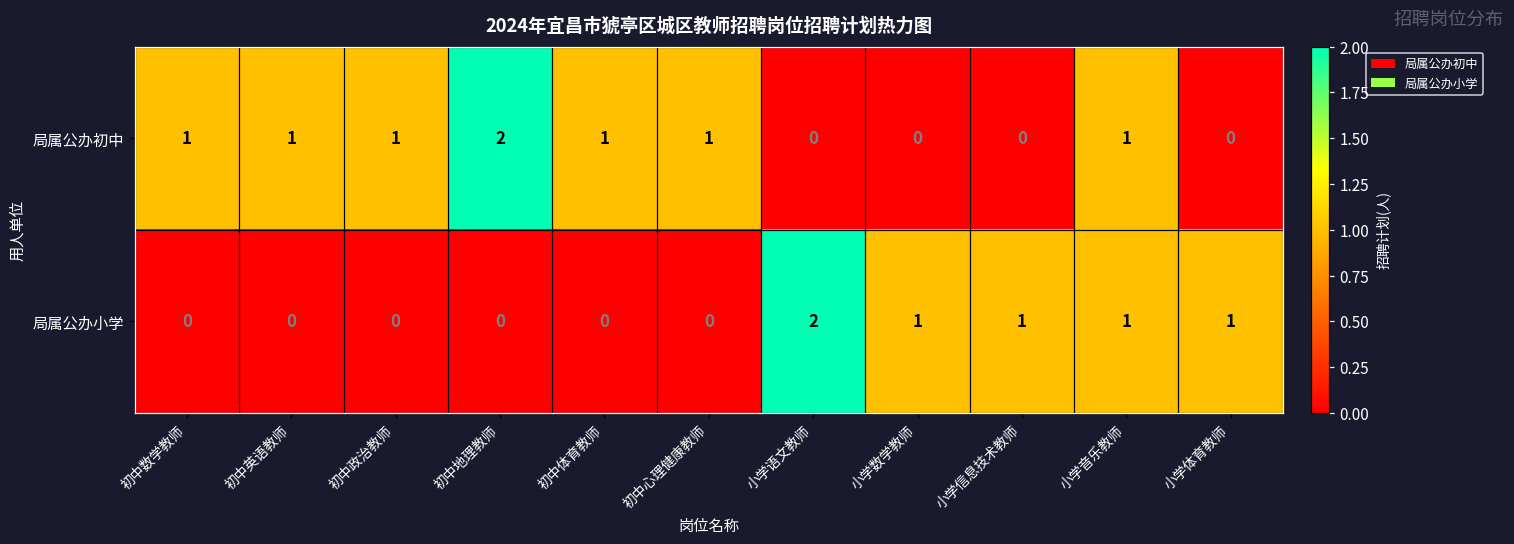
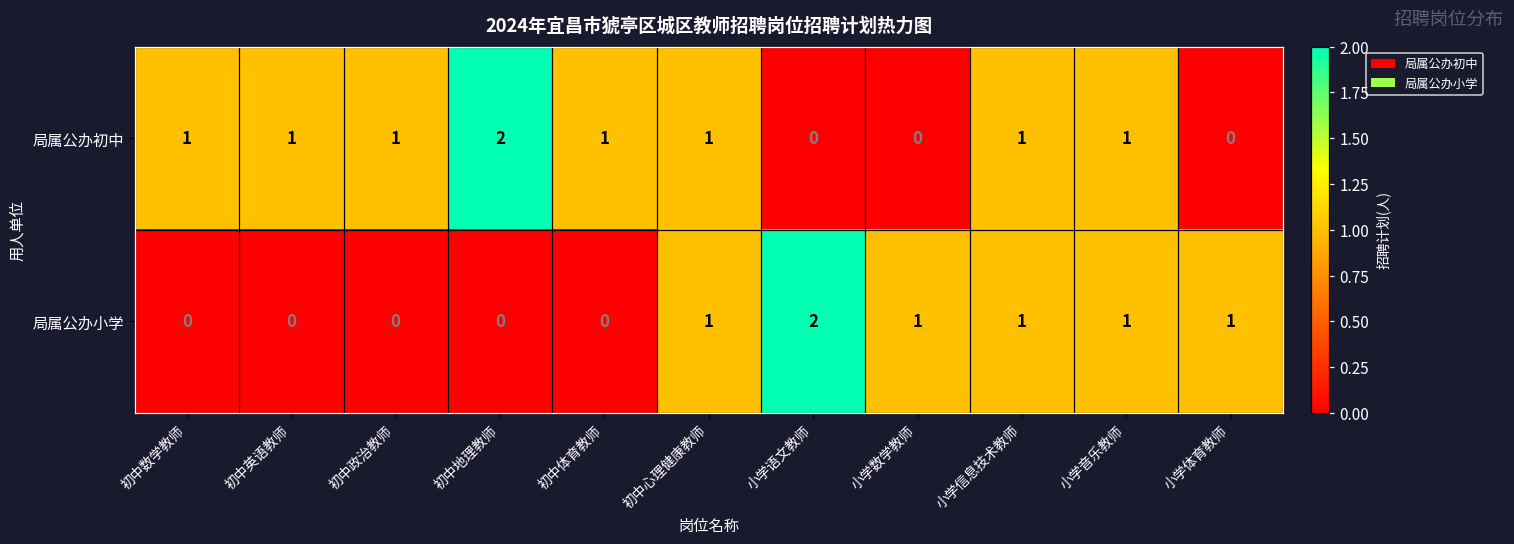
  {
    "局属公办初中": {
      "初中数学教师": 1,
      "初中英语教师": 1,
      "初中政治教师": 1,
      "初中地理教师": 2,
      "初中体育教师": 1,
      "初中心理健康教师": 1,
      "小学语文教师": 0,
      "小学数学教师": 0,
-     "小学信息技术教师": 0,
+     "小学信息技术教师": 1,
      "小学音乐教师": 1,
      "小学体育教师": 0
    },
    "局属公办小学": {
      "初中数学教师": 0,
      "初中英语教师": 0,
      "初中政治教师": 0,
      "初中地理教师": 0,
      "初中体育教师": 0,
-     "初中心理健康教师": 0,
+     "初中心理健康教师": 1,
      "小学语文教师": 2,
      "小学数学教师": 1,
      "小学信息技术教师": 1,
      "小学音乐教师": 1,
      "小学体育教师": 1
    }
  }
